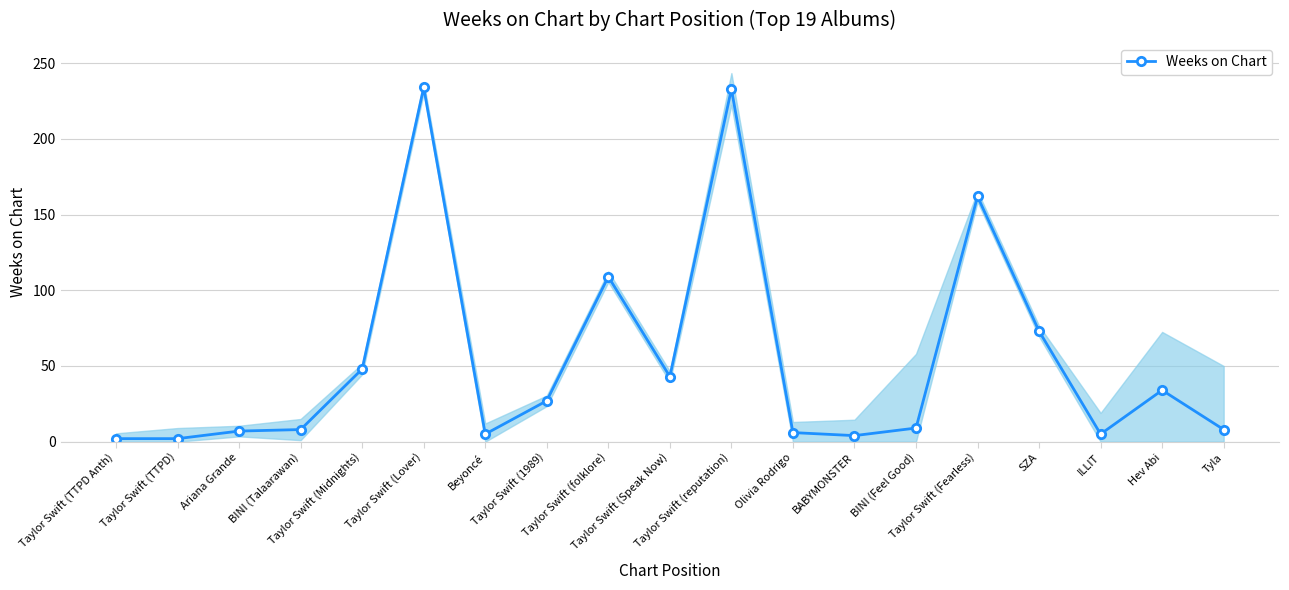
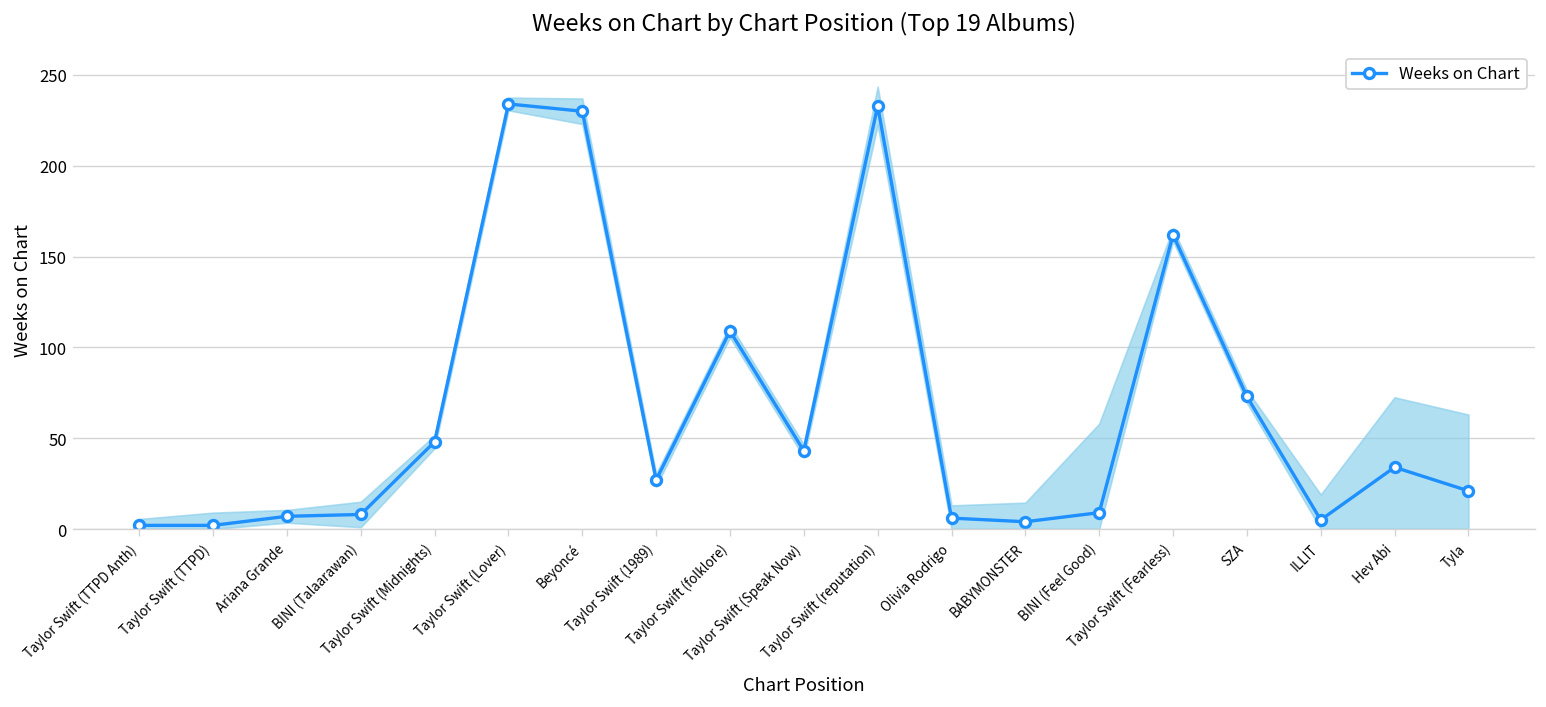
  {
    "Weeks on Chart": {
      "Taylor Swift (TTPD Anth)": 2,
      "Taylor Swift (TTPD)": 2,
      "Ariana Grande": 7,
      "BINI (Talaarawan)": 8,
      "Taylor Swift (Midnights)": 48,
      "Taylor Swift (Lover)": 234,
-     "Beyoncé": 5,
+     "Beyoncé": 230,
      "Taylor Swift (1989)": 27,
      "Taylor Swift (folklore)": 109,
      "Taylor Swift (Speak Now)": 43,
      "Taylor Swift (reputation)": 233,
      "Olivia Rodrigo": 6,
      "BABYMONSTER": 4,
      "BINI (Feel Good)": 9,
      "Taylor Swift (Fearless)": 162,
      "SZA": 73,
      "ILLIT": 5,
      "Hev Abi": 34,
-     "Tyla": 8
+     "Tyla": 21
    }
  }
